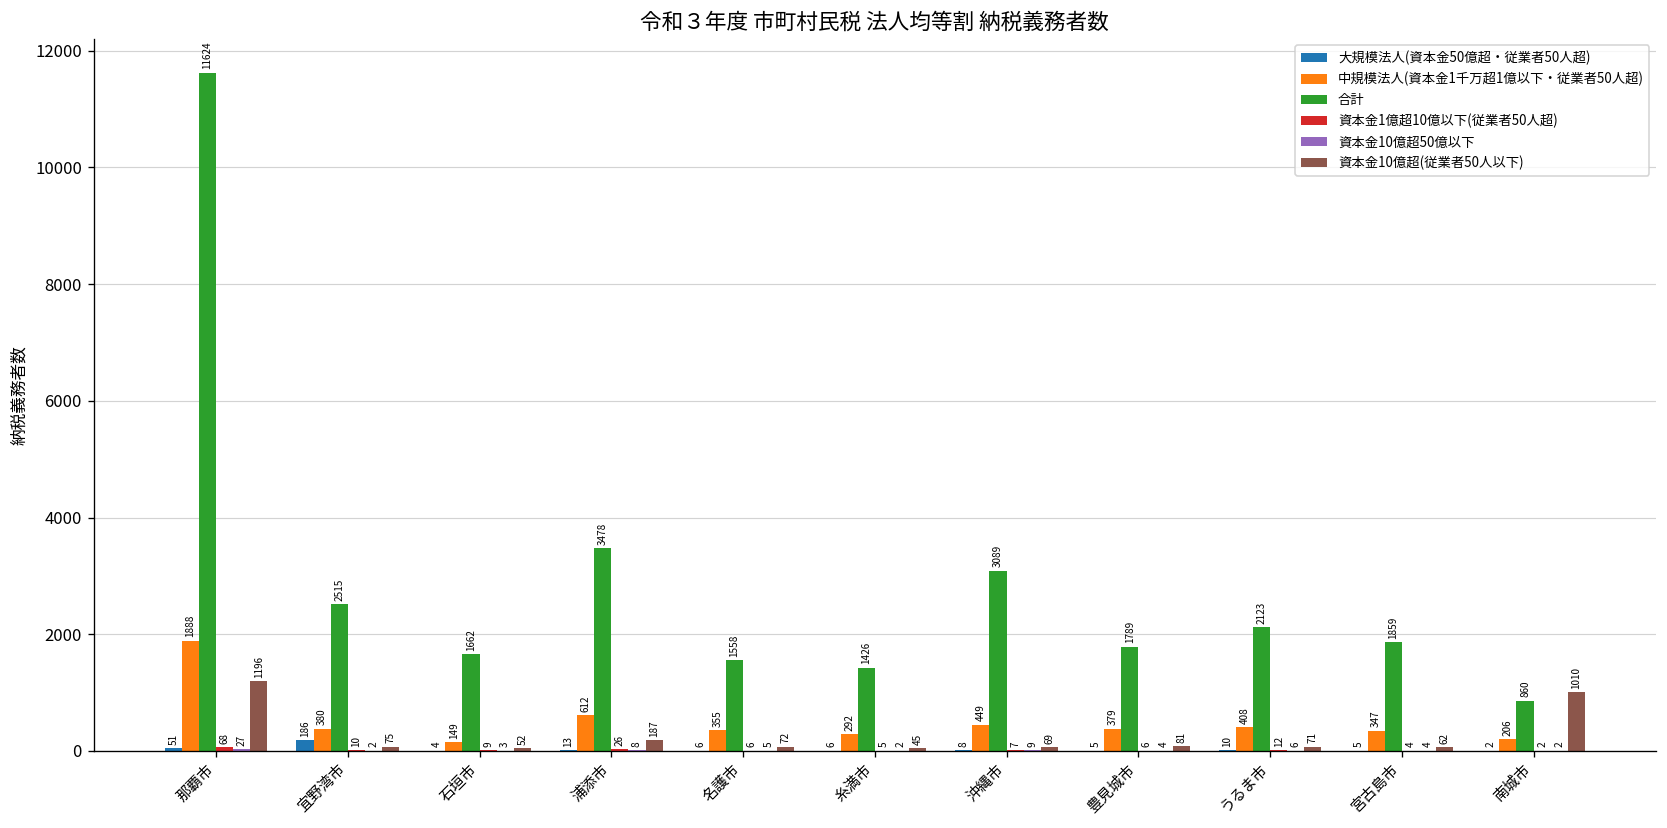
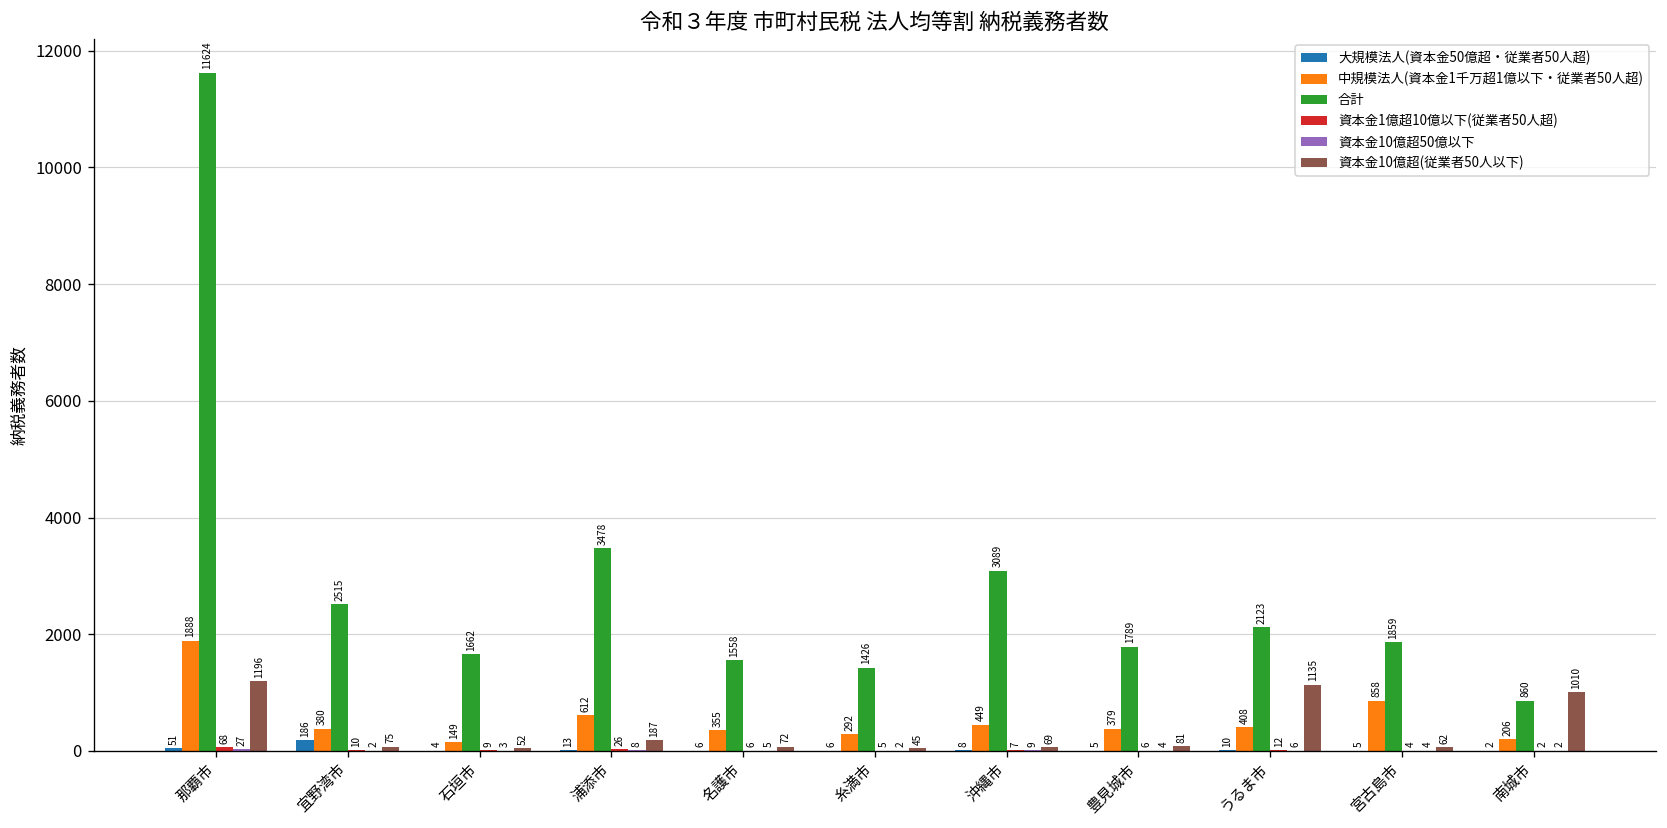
  {
    "大規模法人(資本金50億超・従業者50人超)": {
      "那覇市": 51,
      "宜野湾市": 186,
      "石垣市": 4,
      "浦添市": 13,
      "名護市": 6,
      "糸満市": 6,
      "沖縄市": 8,
      "豊見城市": 5,
      "うるま市": 10,
      "宮古島市": 5,
      "南城市": 2
    },
    "中規模法人(資本金1千万超1億以下・従業者50人超)": {
      "那覇市": 1888,
      "宜野湾市": 380,
      "石垣市": 149,
      "浦添市": 612,
      "名護市": 355,
      "糸満市": 292,
      "沖縄市": 449,
      "豊見城市": 379,
      "うるま市": 408,
-     "宮古島市": 347,
+     "宮古島市": 858,
      "南城市": 206
    },
    "合計": {
      "那覇市": 11624,
      "宜野湾市": 2515,
      "石垣市": 1662,
      "浦添市": 3478,
      "名護市": 1558,
      "糸満市": 1426,
      "沖縄市": 3089,
      "豊見城市": 1789,
      "うるま市": 2123,
      "宮古島市": 1859,
      "南城市": 860
    },
    "資本金1億超10億以下(従業者50人超)": {
      "那覇市": 68,
      "宜野湾市": 10,
      "石垣市": 9,
      "浦添市": 26,
      "名護市": 6,
      "糸満市": 5,
      "沖縄市": 7,
      "豊見城市": 6,
      "うるま市": 12,
      "宮古島市": 4,
      "南城市": 2
    },
    "資本金10億超50億以下": {
      "那覇市": 27,
      "宜野湾市": 2,
      "石垣市": 3,
      "浦添市": 8,
      "名護市": 5,
      "糸満市": 2,
      "沖縄市": 9,
      "豊見城市": 4,
      "うるま市": 6,
      "宮古島市": 4,
      "南城市": 2
    },
    "資本金10億超(従業者50人以下)": {
      "那覇市": 1196,
      "宜野湾市": 75,
      "石垣市": 52,
      "浦添市": 187,
      "名護市": 72,
      "糸満市": 45,
      "沖縄市": 69,
      "豊見城市": 81,
-     "うるま市": 71,
+     "うるま市": 1135,
      "宮古島市": 62,
      "南城市": 1010
    }
  }
